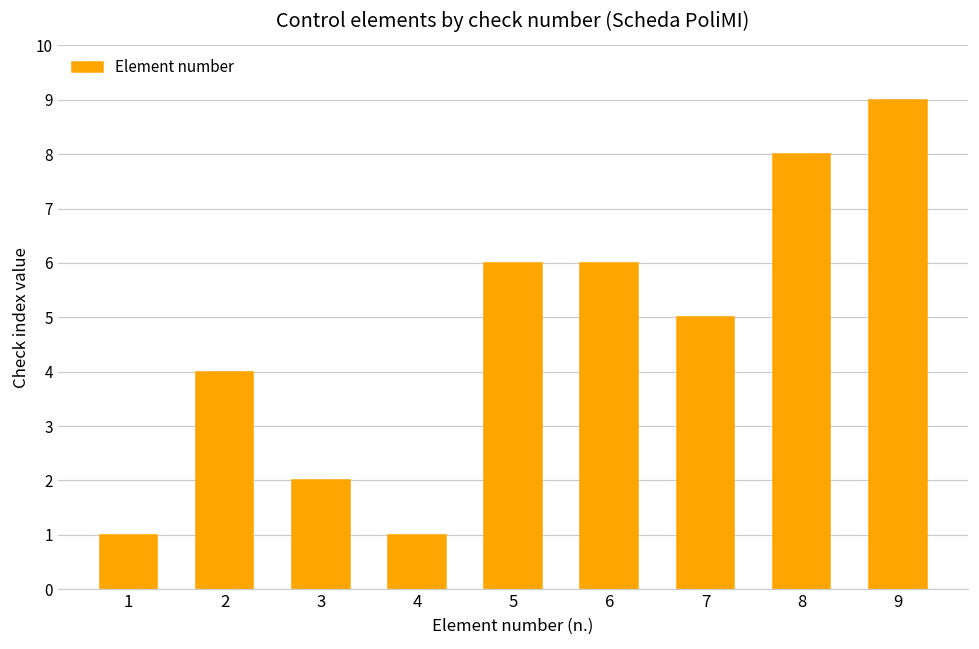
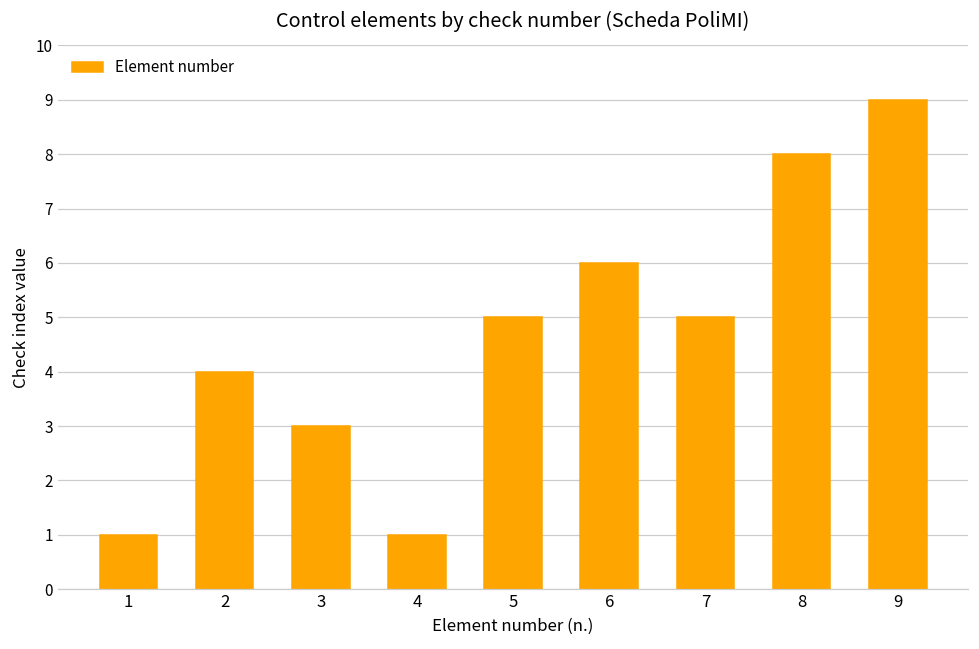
  {
    "1": 1,
    "2": 4,
-   "3": 2,
+   "3": 3,
    "4": 1,
-   "5": 6,
+   "5": 5,
    "6": 6,
    "7": 5,
    "8": 8,
    "9": 9
  }
